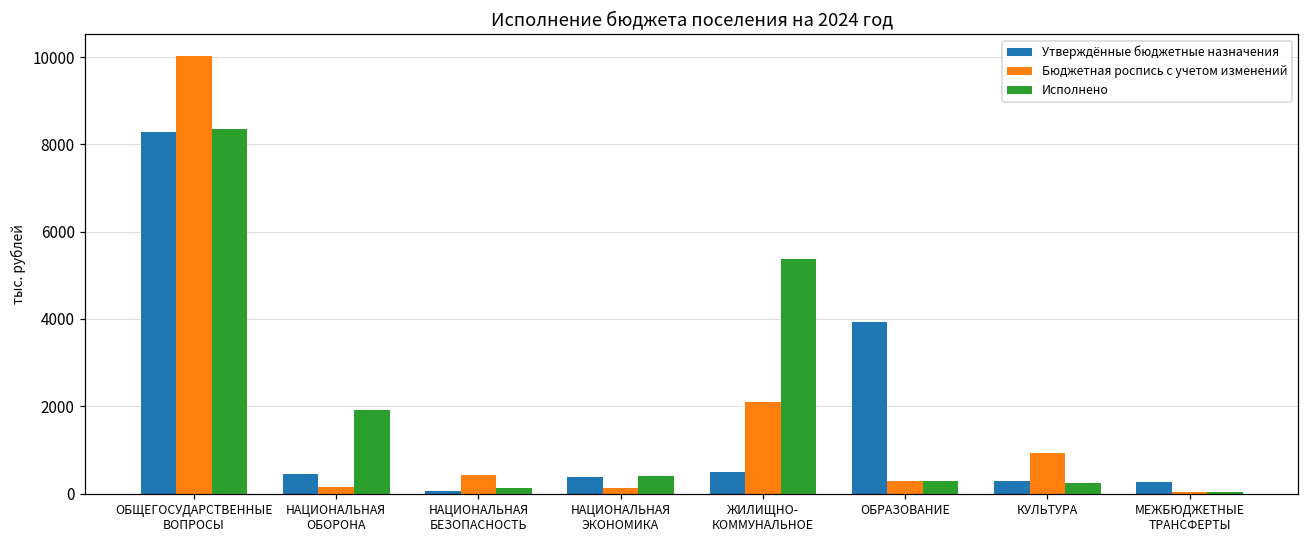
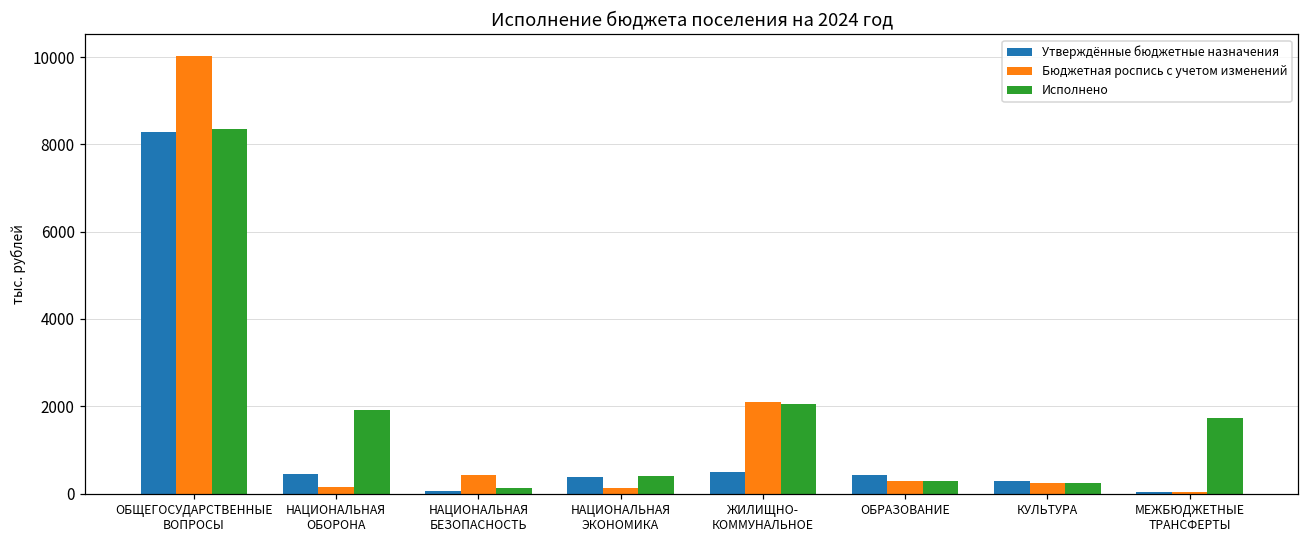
  {
    "Утверждённые бюджетные назначения": {
      "ОБЩЕГОСУДАРСТВЕННЫЕ ВОПРОСЫ": 8300,
      "НАЦИОНАЛЬНАЯ ОБОРОНА": 400,
      "НАЦИОНАЛЬНАЯ ЭКОНОМИКА": 400,
      "ЖИЛИЩНО- КОММУНАЛЬНОЕ": 500,
-     "ОБРАЗОВАНИЕ": 3900,
+     "ОБРАЗОВАНИЕ": 400,
      "КУЛЬТУРА": 300,
-     "МЕЖБЮДЖЕТНЫЕ ТРАНСФЕРТЫ": 300
+     "МЕЖБЮДЖЕТНЫЕ ТРАНСФЕРТЫ": 0
    },
    "Бюджетная роспись с учетом изменений": {
      "ОБЩЕГОСУДАРСТВЕННЫЕ ВОПРОСЫ": 10000,
      "НАЦИОНАЛЬНАЯ ОБОРОНА": 200,
      "НАЦИОНАЛЬНАЯ БЕЗОПАСНОСТЬ": 400,
      "НАЦИОНАЛЬНАЯ ЭКОНОМИКА": 100,
      "ЖИЛИЩНО- КОММУНАЛЬНОЕ": 2100,
      "ОБРАЗОВАНИЕ": 300,
-     "КУЛЬТУРА": 900
+     "КУЛЬТУРА": 200
    },
    "Исполнено": {
      "ОБЩЕГОСУДАРСТВЕННЫЕ ВОПРОСЫ": 8300,
      "НАЦИОНАЛЬНАЯ ОБОРОНА": 1900,
      "НАЦИОНАЛЬНАЯ БЕЗОПАСНОСТЬ": 100,
      "НАЦИОНАЛЬНАЯ ЭКОНОМИКА": 400,
-     "ЖИЛИЩНО- КОММУНАЛЬНОЕ": 5400,
+     "ЖИЛИЩНО- КОММУНАЛЬНОЕ": 2000,
      "ОБРАЗОВАНИЕ": 300,
      "КУЛЬТУРА": 200,
-     "МЕЖБЮДЖЕТНЫЕ ТРАНСФЕРТЫ": 0
+     "МЕЖБЮДЖЕТНЫЕ ТРАНСФЕРТЫ": 1700
    }
  }
